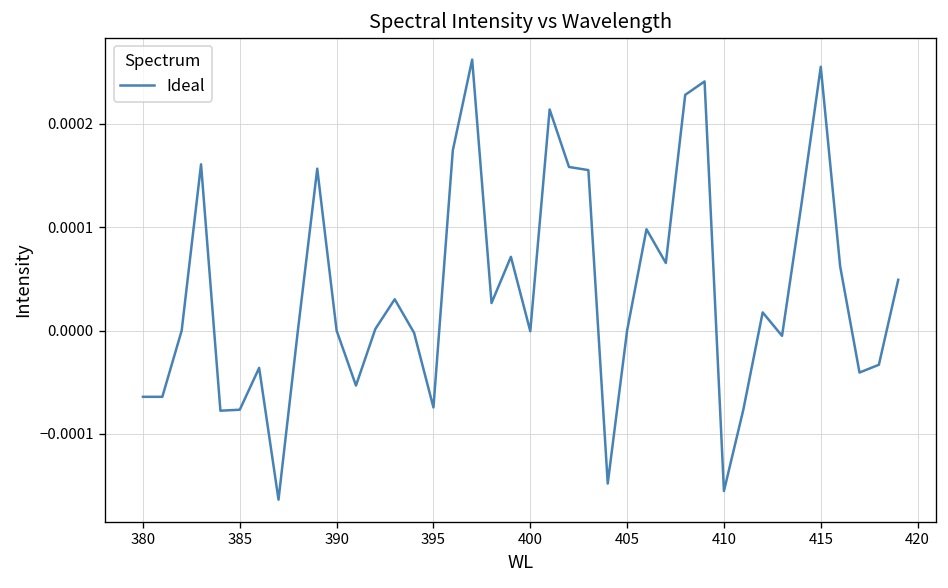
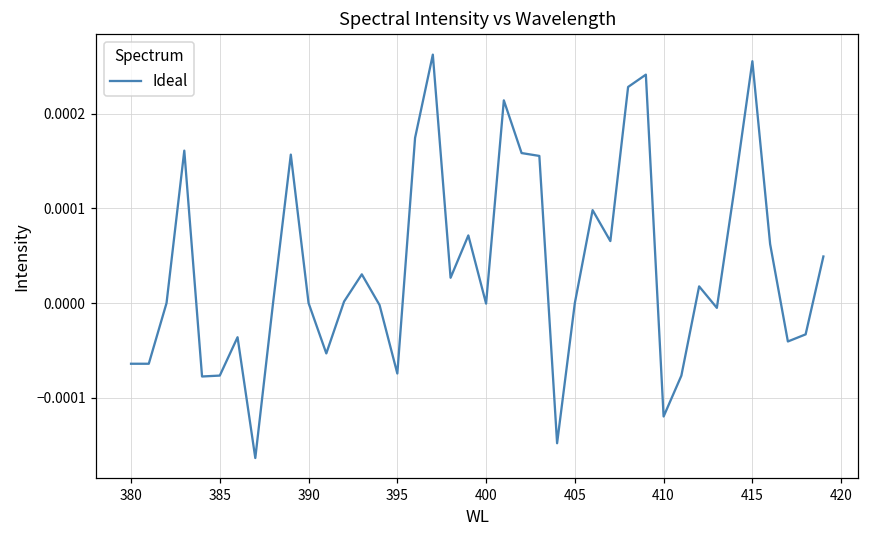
  {
    "380": -0.00006,
    "385": -0.00008,
    "390": 0.00000,
    "395": -0.00007,
    "400": 0.00000,
    "405": 0.00000,
-   "410": -0.00016,
+   "410": -0.00012,
    "415": 0.00026
  }
